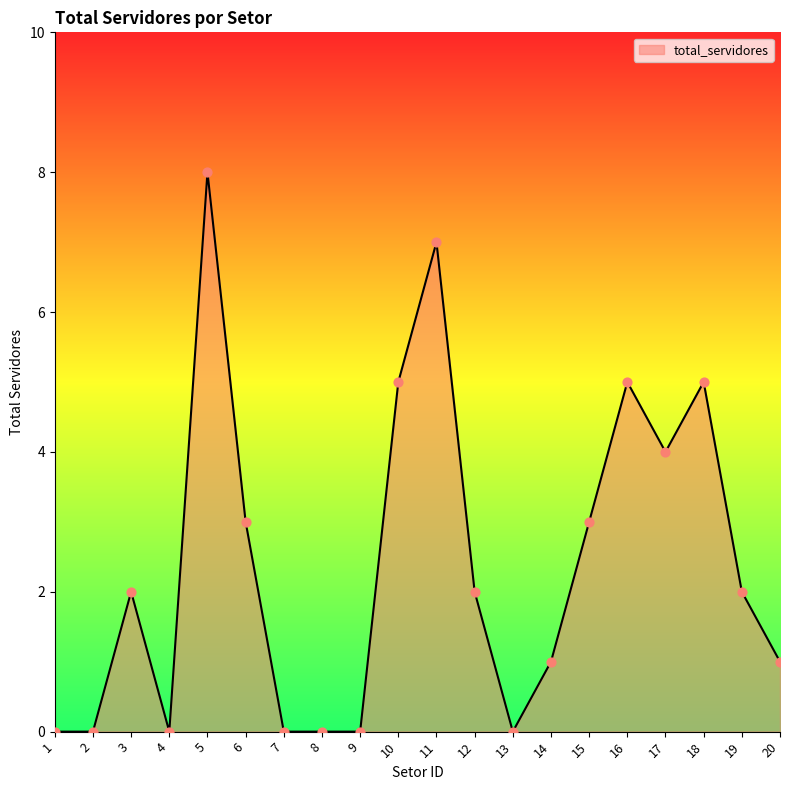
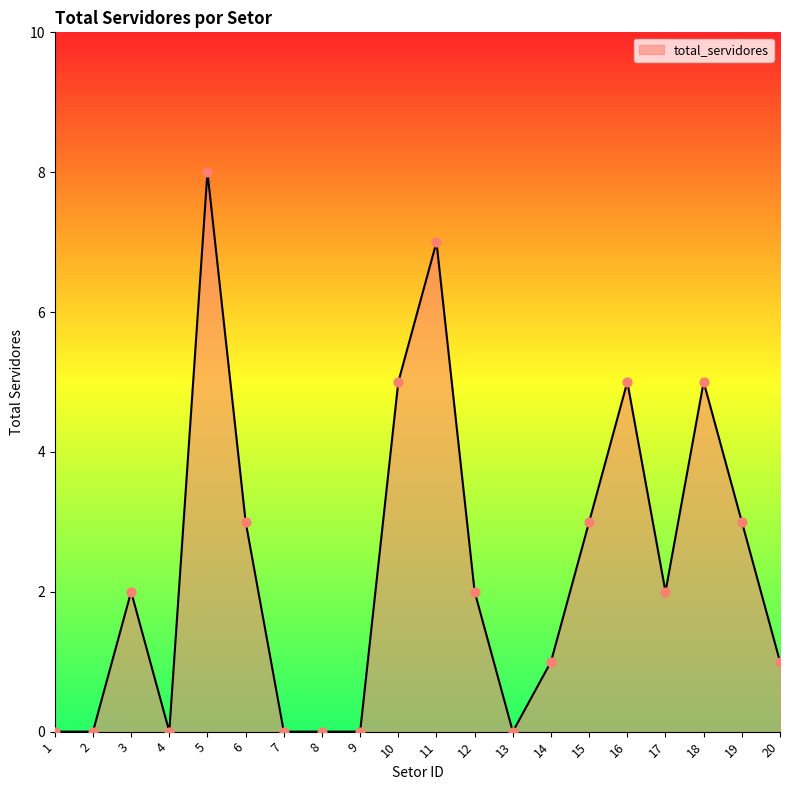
  {
    "1": 0,
    "2": 0,
    "3": 2,
    "4": 0,
    "5": 8,
    "6": 3,
    "7": 0,
    "8": 0,
    "9": 0,
    "10": 5,
    "11": 7,
    "12": 2,
    "13": 0,
    "14": 1,
    "15": 3,
    "16": 5,
-   "17": 4,
+   "17": 2,
    "18": 5,
-   "19": 2,
+   "19": 3,
    "20": 1
  }
